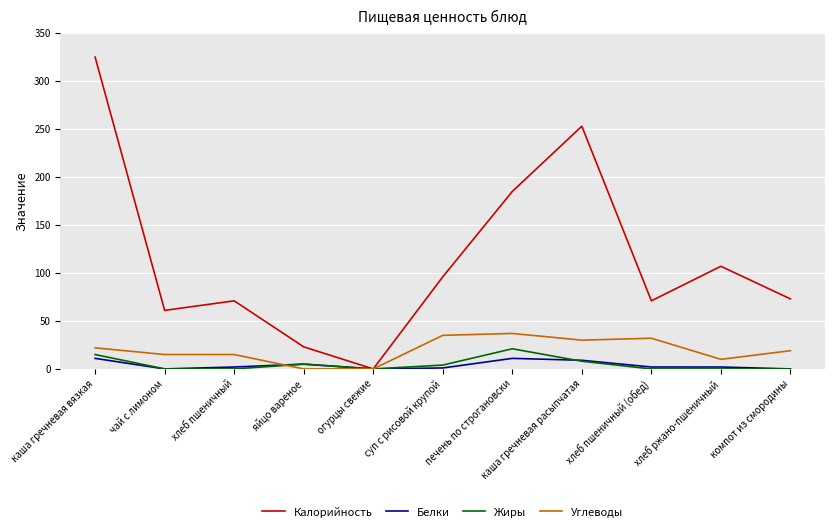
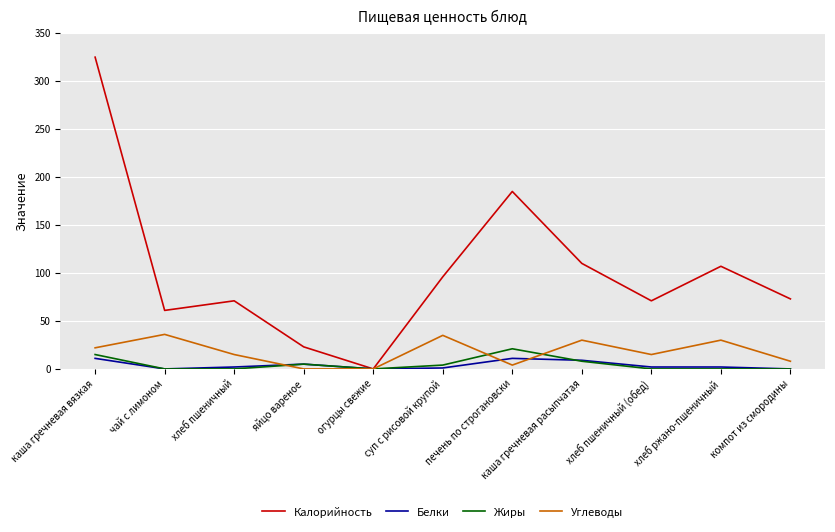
  {
    "Калорийность": {
      "каша гречневая вязкая": 330,
      "чай с лимоном": 60,
      "хлеб пшеничный": 70,
      "яйцо вареное": 20,
      "суп с рисовой крупой": 100,
      "печень по строгановски": 190,
-     "каша гречневая расыпчатая": 250,
+     "каша гречневая расыпчатая": 110,
      "хлеб пшеничный (обед)": 70,
      "хлеб ржано-пшеничный": 110,
      "компот из смородины": 70
    },
    "Белки": {
      "каша гречневая вязкая": 10,
      "суп с рисовой крупой": 0,
      "печень по строгановски": 10
    },
    "Жиры": {
      "каша гречневая вязкая": 20,
      "суп с рисовой крупой": 0,
      "печень по строгановски": 20
    },
    "Углеводы": {
      "каша гречневая вязкая": 20,
-     "чай с лимоном": 20,
+     "чай с лимоном": 40,
      "хлеб пшеничный": 20,
      "яйцо вареное": 0,
      "суп с рисовой крупой": 40,
-     "печень по строгановски": 40,
+     "печень по строгановски": 0,
      "каша гречневая расыпчатая": 30,
-     "хлеб пшеничный (обед)": 30,
-     "хлеб ржано-пшеничный": 10,
-     "компот из смородины": 20
+     "хлеб пшеничный (обед)": 20,
+     "хлеб ржано-пшеничный": 30,
+     "компот из смородины": 10
    }
  }
